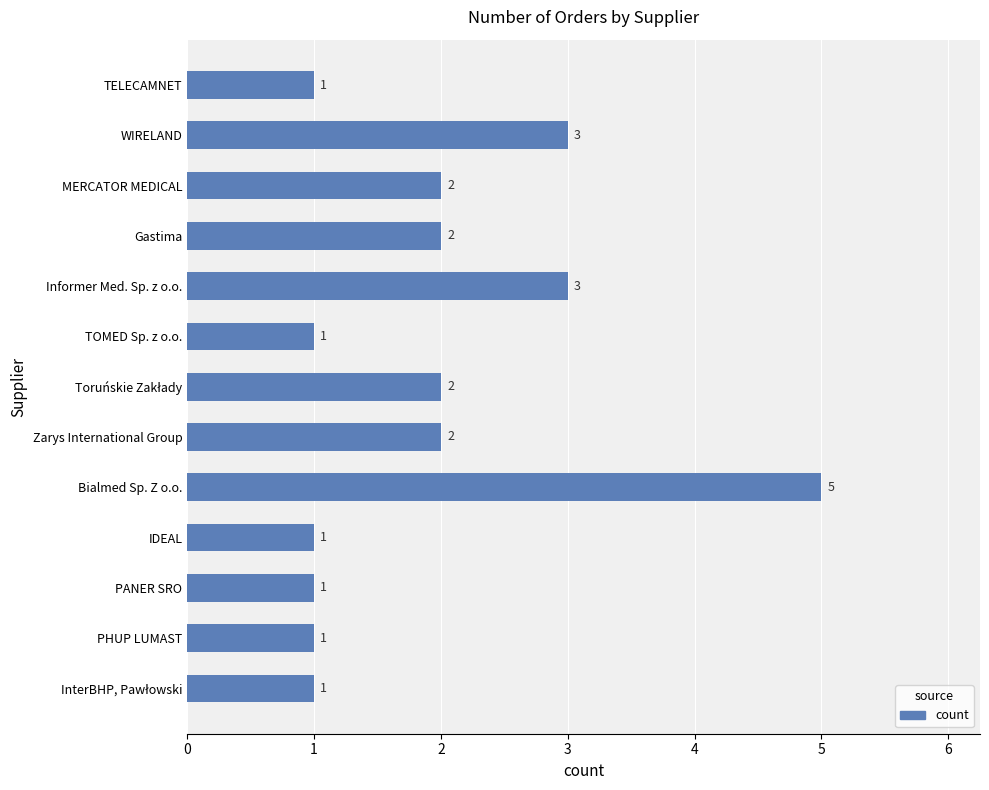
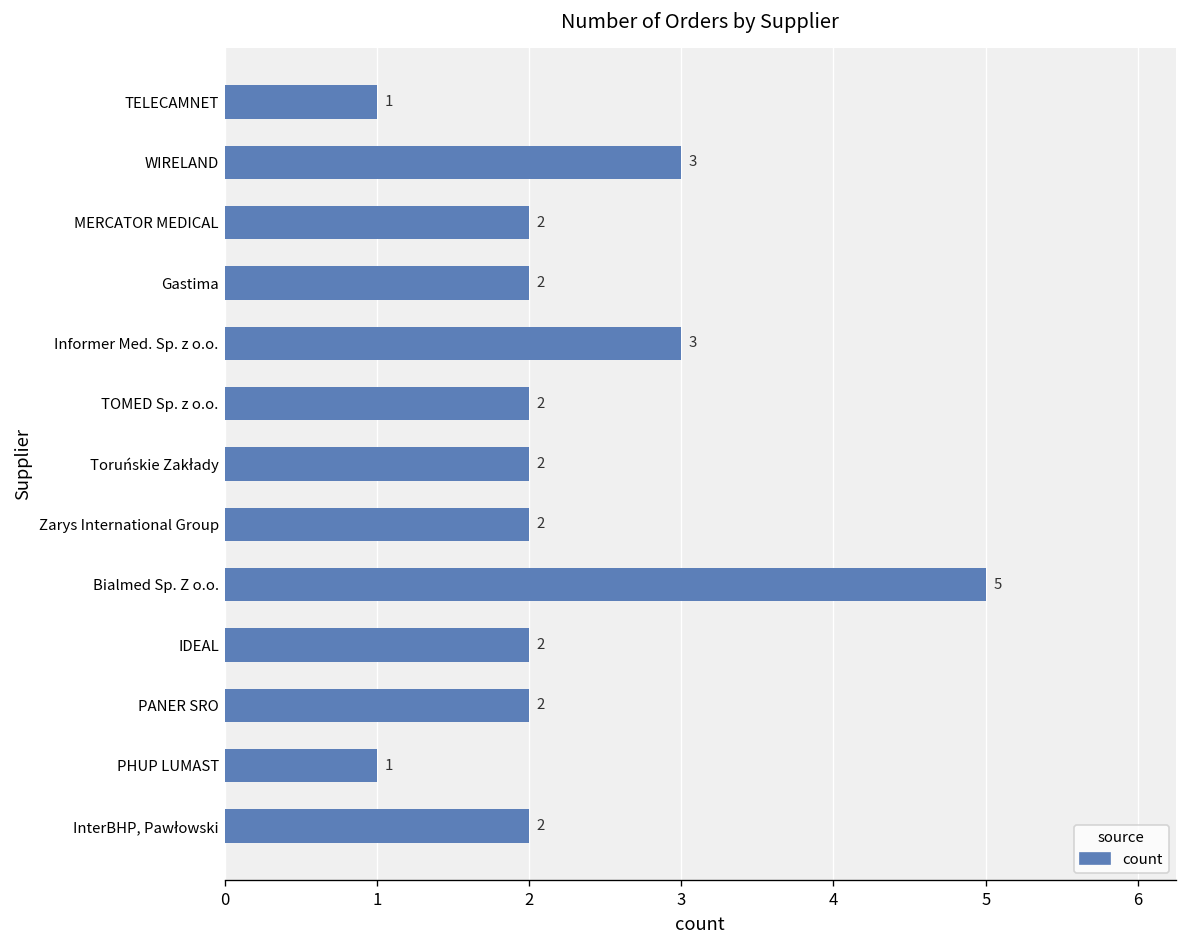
  {
    "TELECAMNET": 1,
    "WIRELAND": 3,
    "MERCATOR MEDICAL": 2,
    "Gastima": 2,
    "Informer Med. Sp. z o.o.": 3,
-   "TOMED Sp. z o.o.": 1,
+   "TOMED Sp. z o.o.": 2,
    "Toruńskie Zakłady": 2,
    "Zarys International Group": 2,
    "Bialmed Sp. Z o.o.": 5,
-   "IDEAL": 1,
-   "PANER SRO": 1,
+   "IDEAL": 2,
+   "PANER SRO": 2,
    "PHUP LUMAST": 1,
-   "InterBHP, Pawłowski": 1
+   "InterBHP, Pawłowski": 2
  }
